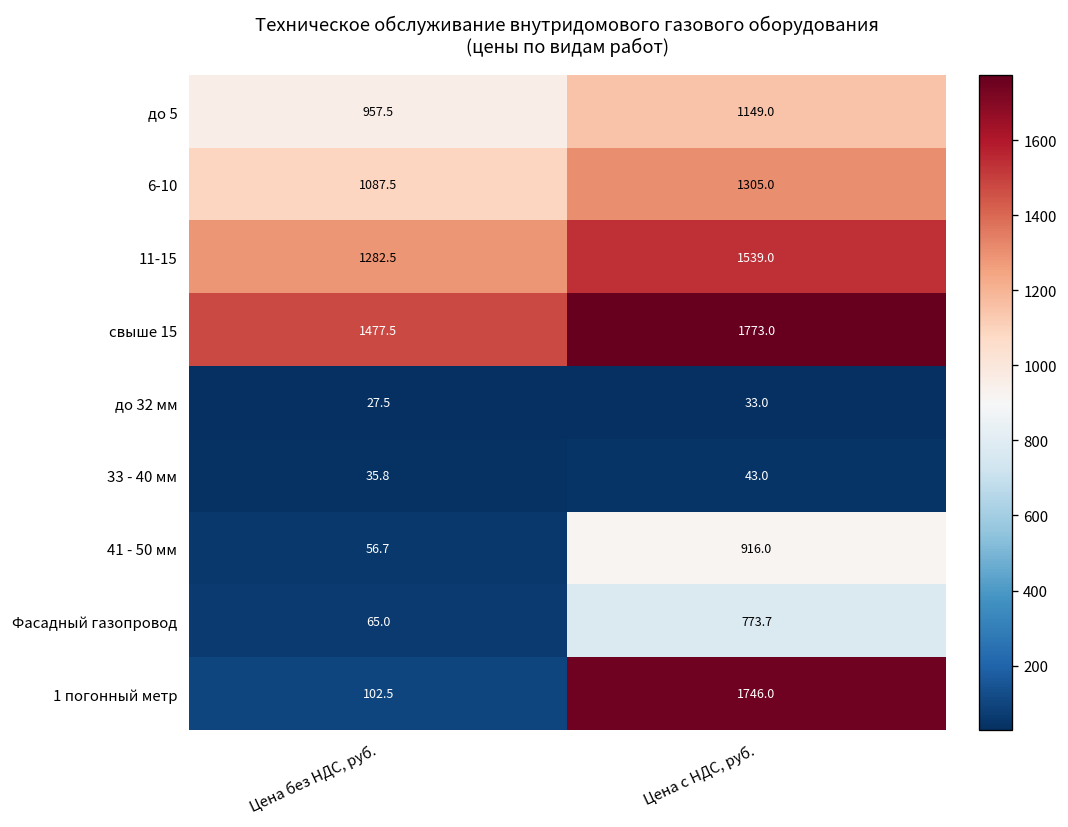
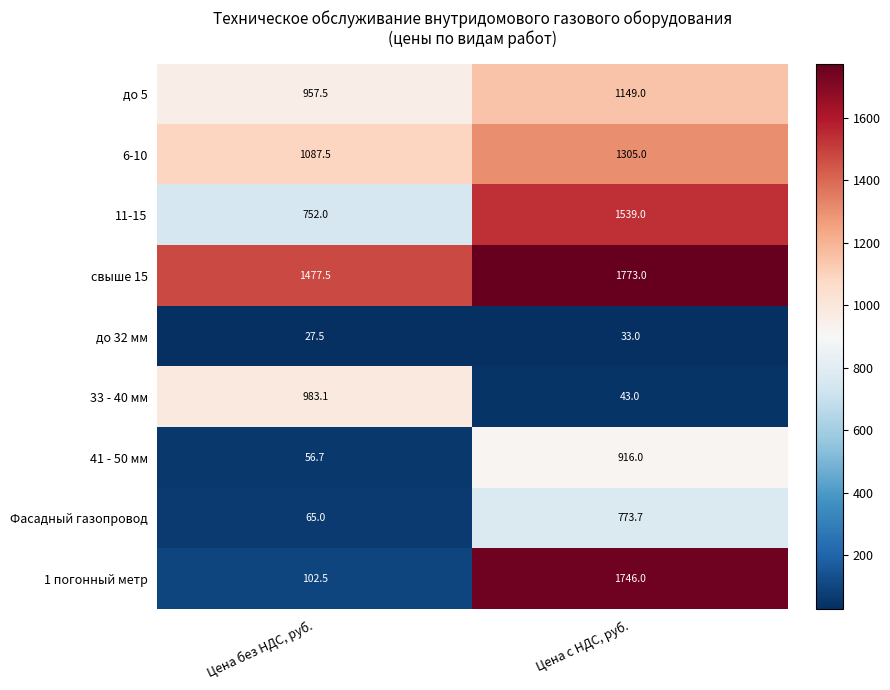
  {
    "до 5": {
      "Цена без НДС, руб.": 957.5,
      "Цена с НДС, руб.": 1149.0
    },
    "6-10": {
      "Цена без НДС, руб.": 1087.5,
      "Цена с НДС, руб.": 1305.0
    },
    "11-15": {
-     "Цена без НДС, руб.": 1282.5,
+     "Цена без НДС, руб.": 752.0,
      "Цена с НДС, руб.": 1539.0
    },
    "свыше 15": {
      "Цена без НДС, руб.": 1477.5,
      "Цена с НДС, руб.": 1773.0
    },
    "до 32 мм": {
      "Цена без НДС, руб.": 27.5,
      "Цена с НДС, руб.": 33.0
    },
    "33 - 40 мм": {
-     "Цена без НДС, руб.": 35.8,
+     "Цена без НДС, руб.": 983.1,
      "Цена с НДС, руб.": 43.0
    },
    "41 - 50 мм": {
      "Цена без НДС, руб.": 56.7,
      "Цена с НДС, руб.": 916.0
    },
    "Фасадный газопровод": {
      "Цена без НДС, руб.": 65.0,
      "Цена с НДС, руб.": 773.7
    },
    "1 погонный метр": {
      "Цена без НДС, руб.": 102.5,
      "Цена с НДС, руб.": 1746.0
    }
  }
